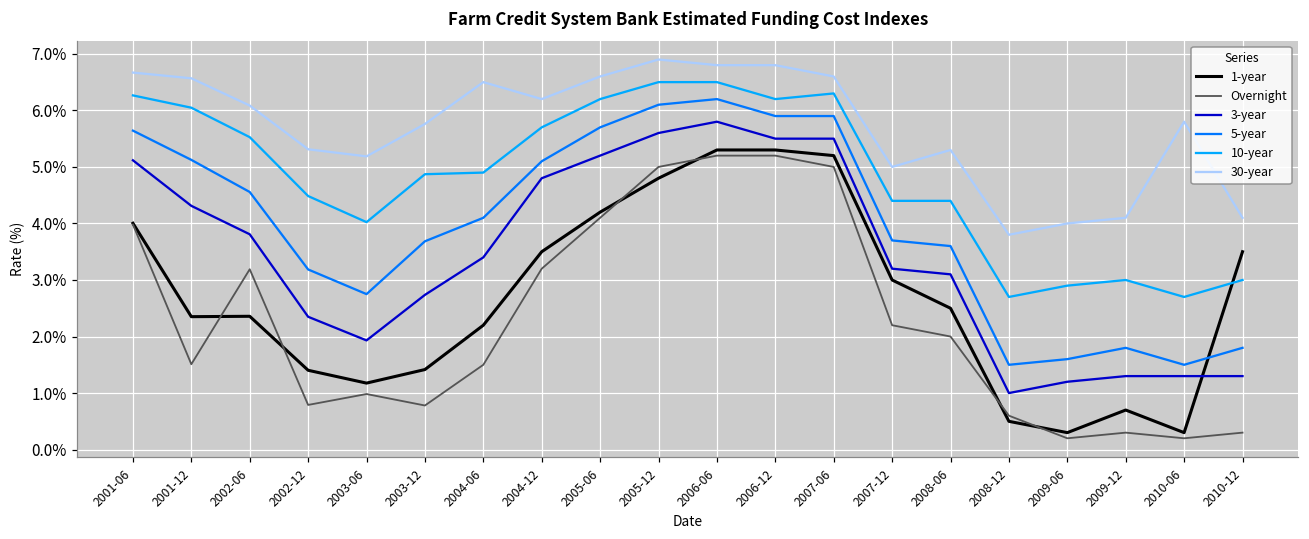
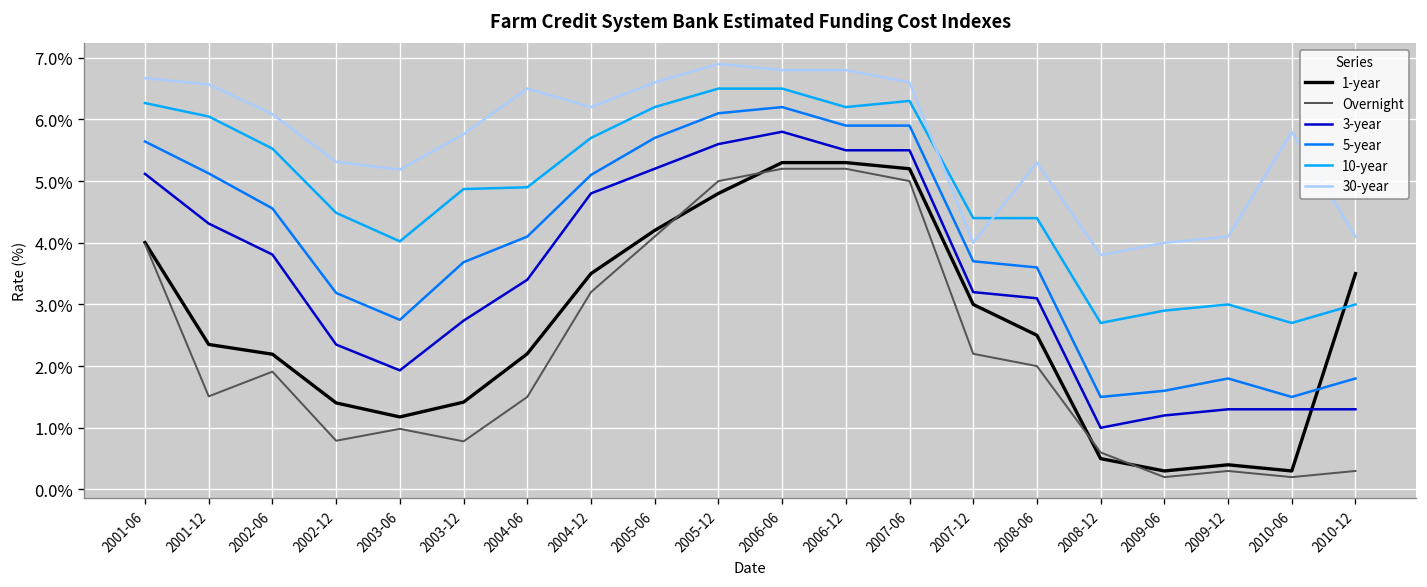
  {
    "1-year": {
      "2001-12": "2.4%",
-     "2002-06": "2.4%",
+     "2002-06": "2.2%",
      "2002-12": "1.4%",
      "2003-06": "1.2%",
      "2003-12": "1.4%",
      "2004-06": "2.2%",
      "2004-12": "3.5%",
      "2005-06": "4.2%",
      "2005-12": "4.8%",
      "2006-06": "5.3%",
      "2006-12": "5.3%",
      "2007-06": "5.2%",
      "2007-12": "3.0%",
      "2008-06": "2.5%",
      "2008-12": "0.5%",
      "2009-06": "0.3%",
-     "2009-12": "0.7%",
+     "2009-12": "0.4%",
      "2010-06": "0.3%",
      "2010-12": "3.5%"
    },
    "Overnight": {
      "2001-12": "1.5%",
-     "2002-06": "3.2%",
+     "2002-06": "1.9%",
      "2002-12": "0.8%",
      "2003-06": "1.0%",
      "2003-12": "0.8%",
      "2004-06": "1.5%",
      "2004-12": "3.2%",
      "2005-06": "4.1%",
      "2005-12": "5.0%",
      "2006-06": "5.2%",
      "2006-12": "5.2%",
      "2007-06": "5.0%",
      "2007-12": "2.2%",
      "2008-06": "2.0%",
      "2008-12": "0.6%",
      "2009-06": "0.2%",
      "2009-12": "0.3%",
      "2010-06": "0.2%",
      "2010-12": "0.3%"
    },
    "3-year": {
      "2001-06": "5.1%",
      "2001-12": "4.3%",
      "2002-06": "3.8%",
      "2002-12": "2.3%",
      "2003-06": "1.9%",
      "2003-12": "2.7%",
      "2004-06": "3.4%",
      "2004-12": "4.8%",
      "2005-06": "5.2%",
      "2005-12": "5.6%",
      "2006-06": "5.8%",
      "2006-12": "5.5%",
      "2007-06": "5.5%",
      "2007-12": "3.2%",
      "2008-06": "3.1%",
      "2008-12": "1.0%",
      "2009-06": "1.2%",
      "2009-12": "1.3%",
      "2010-06": "1.3%",
      "2010-12": "1.3%"
    },
    "30-year": {
      "2001-06": "6.7%",
      "2001-12": "6.6%",
      "2002-06": "6.1%",
      "2002-12": "5.3%",
      "2003-06": "5.2%",
      "2003-12": "5.8%",
      "2004-06": "6.5%",
      "2004-12": "6.2%",
      "2005-06": "6.6%",
      "2005-12": "6.9%",
      "2006-06": "6.8%",
      "2006-12": "6.8%",
      "2007-06": "6.6%",
-     "2007-12": "5.0%",
+     "2007-12": "4.0%",
      "2008-06": "5.3%",
      "2008-12": "3.8%",
      "2009-06": "4.0%",
      "2009-12": "4.1%",
      "2010-06": "5.8%",
      "2010-12": "4.1%"
    }
  }
